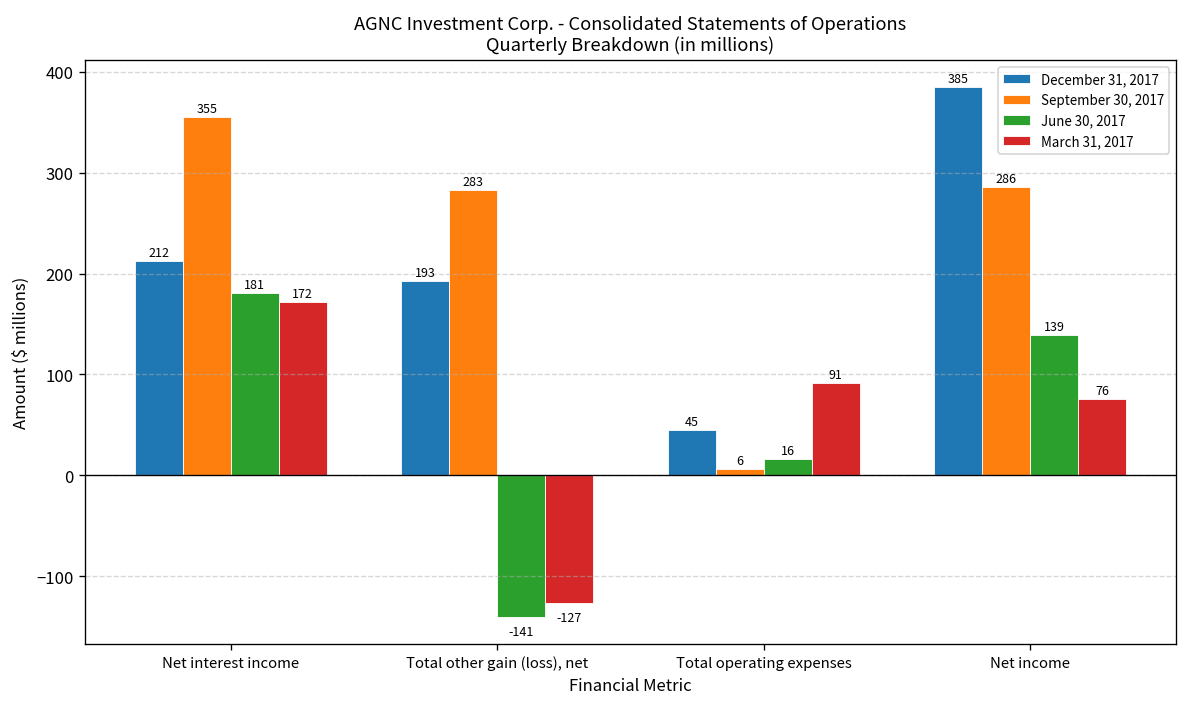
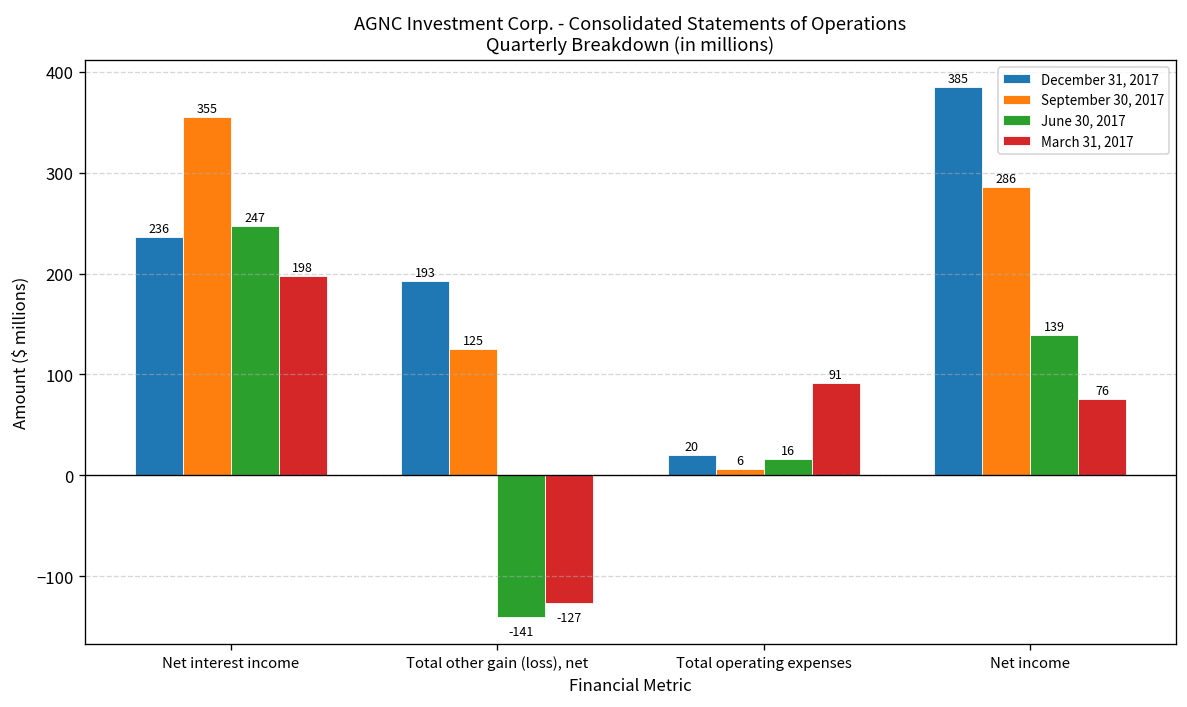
  {
    "December 31, 2017": {
-     "Net interest income": 212,
+     "Net interest income": 236,
      "Total other gain (loss), net": 193,
-     "Total operating expenses": 45,
+     "Total operating expenses": 20,
      "Net income": 385
    },
    "September 30, 2017": {
      "Net interest income": 355,
-     "Total other gain (loss), net": 283,
+     "Total other gain (loss), net": 125,
      "Total operating expenses": 6,
      "Net income": 286
    },
    "June 30, 2017": {
-     "Net interest income": 181,
+     "Net interest income": 247,
      "Total other gain (loss), net": -141,
      "Total operating expenses": 16,
      "Net income": 139
    },
    "March 31, 2017": {
-     "Net interest income": 172,
+     "Net interest income": 198,
      "Total other gain (loss), net": -127,
      "Total operating expenses": 91,
      "Net income": 76
    }
  }
